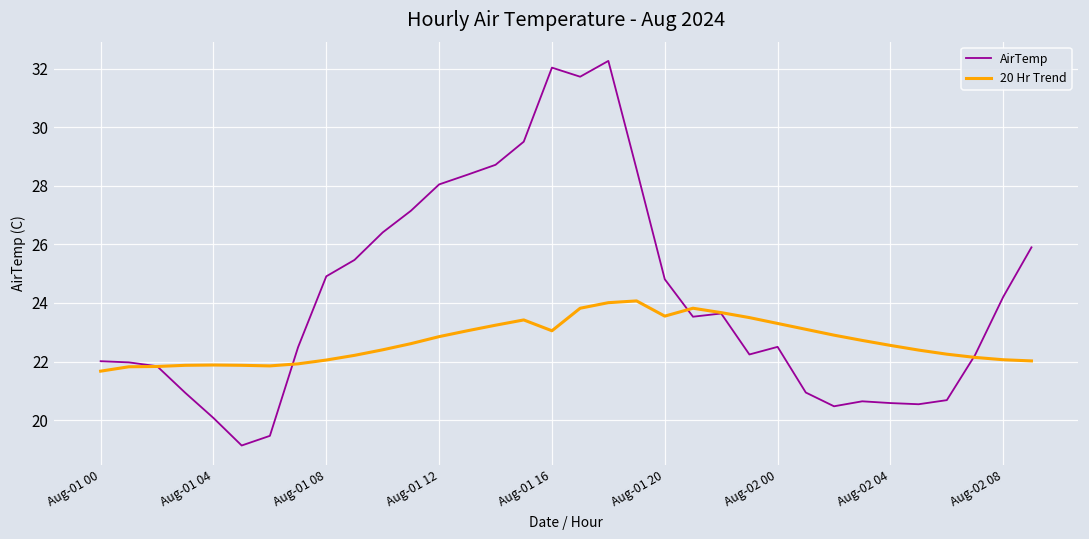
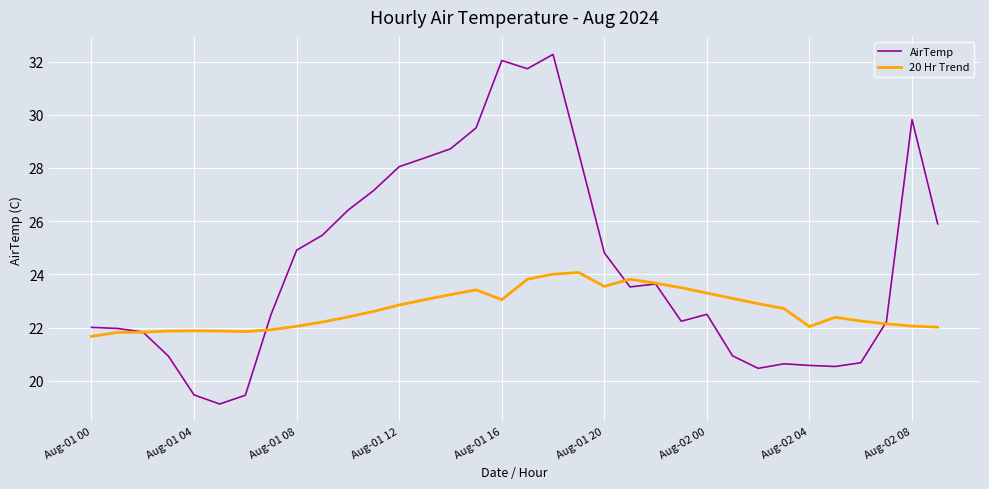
  {
    "AirTemp": {
      "Aug-01 00": 22.0,
-     "Aug-01 04": 20.1,
+     "Aug-01 04": 19.5,
      "Aug-01 08": 24.9,
      "Aug-01 12": 28.1,
      "Aug-01 16": 32.0,
      "Aug-01 20": 24.8,
      "Aug-02 00": 22.5,
      "Aug-02 04": 20.6,
-     "Aug-02 08": 24.2
+     "Aug-02 08": 29.8
    },
    "20 Hr Trend": {
      "Aug-01 00": 21.7,
      "Aug-01 04": 21.9,
      "Aug-01 08": 22.1,
      "Aug-01 12": 22.9,
      "Aug-01 16": 23.1,
      "Aug-01 20": 23.6,
      "Aug-02 00": 23.3,
-     "Aug-02 04": 22.6,
+     "Aug-02 04": 22.0,
      "Aug-02 08": 22.1
    }
  }
